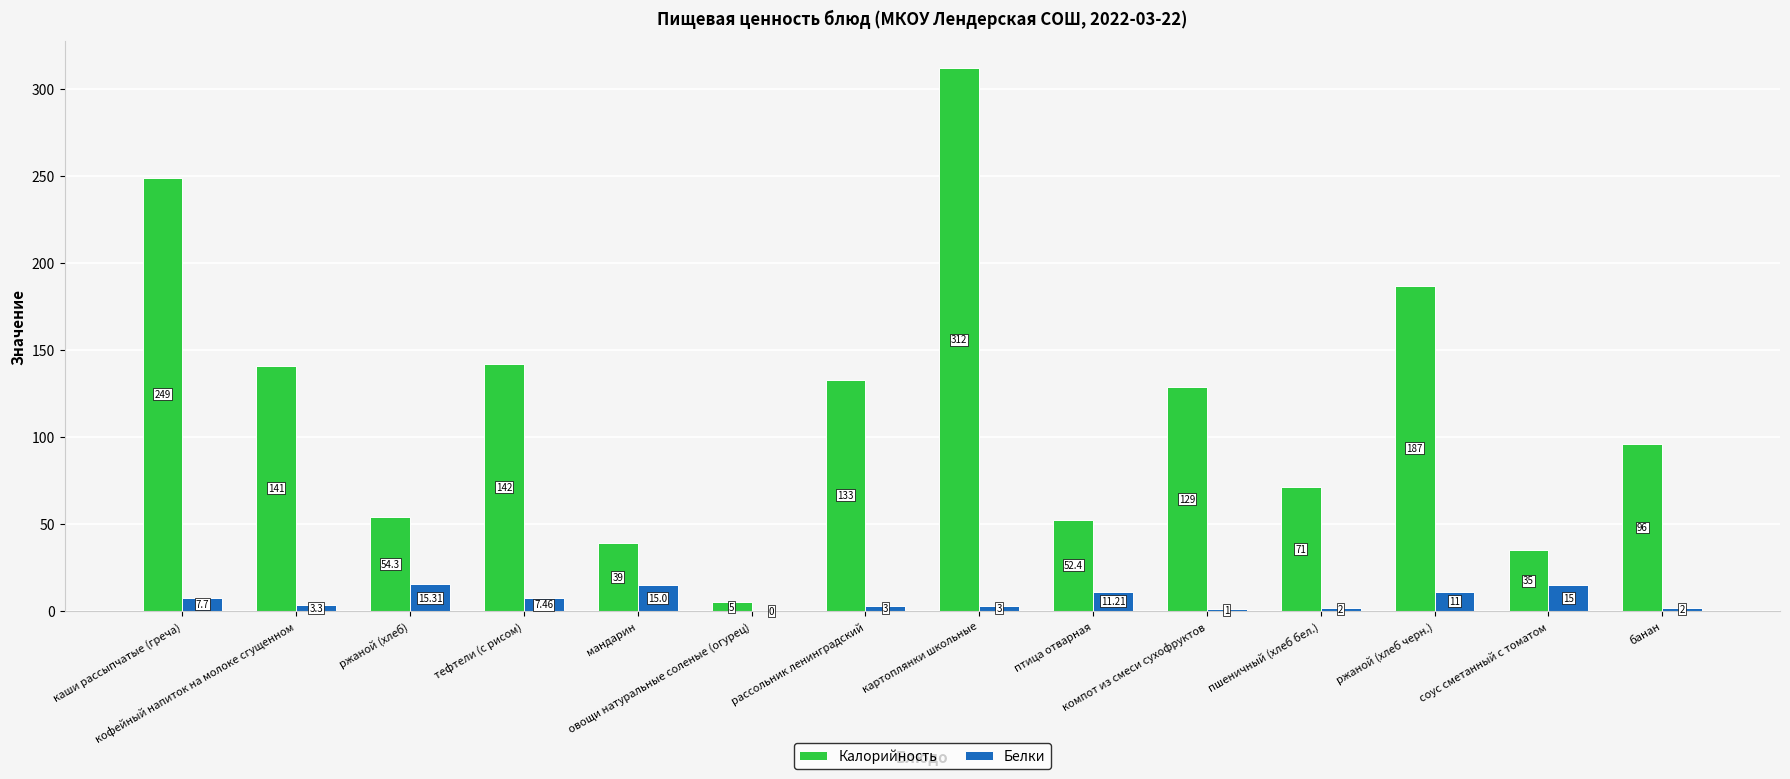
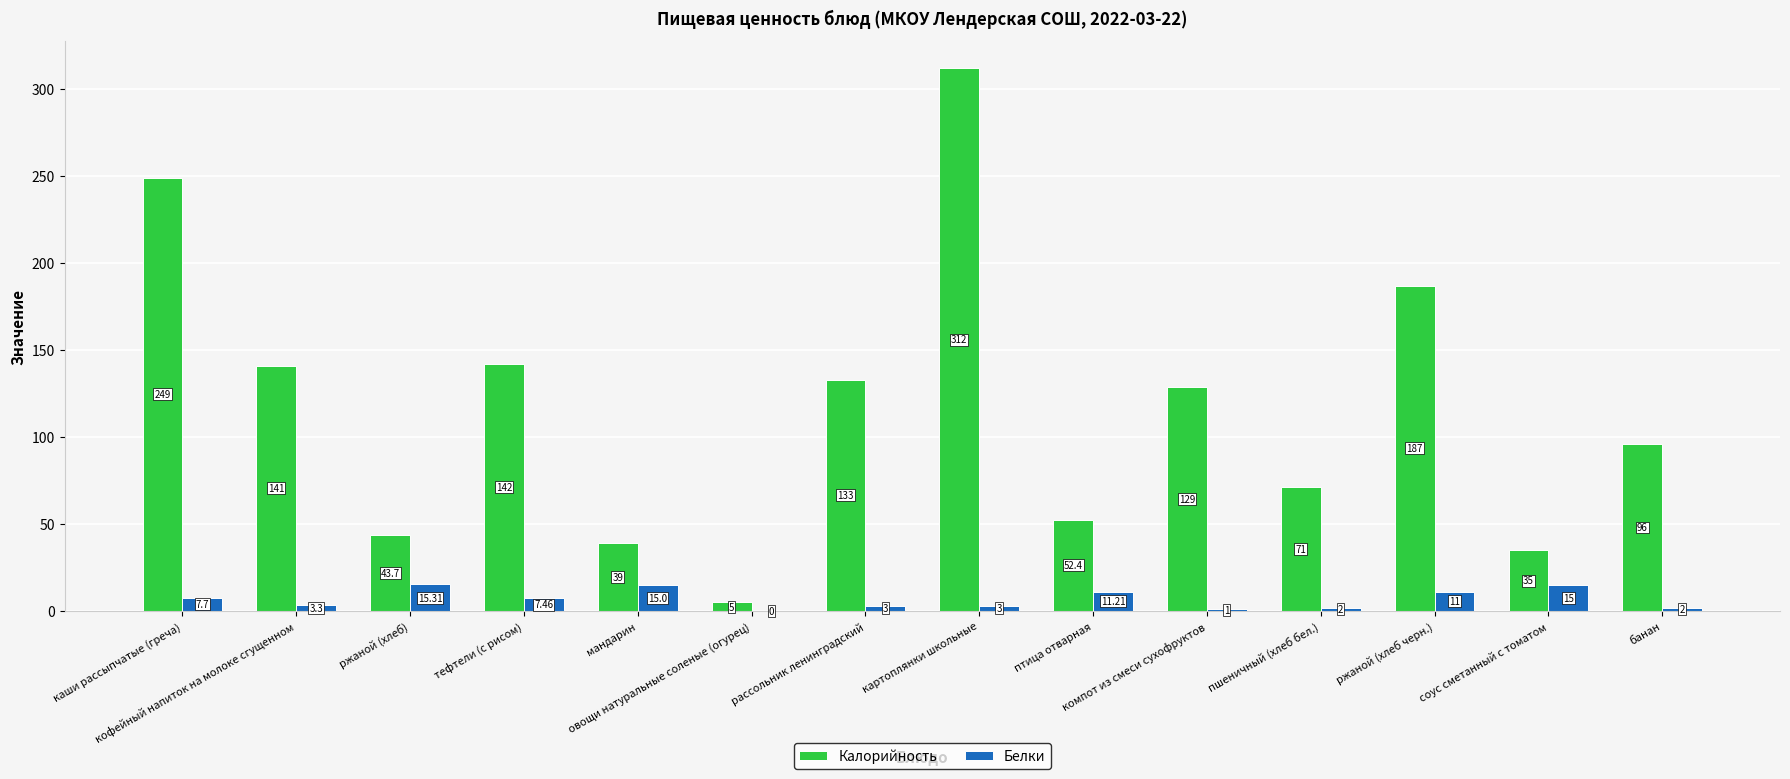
  {
    "Калорийность": {
-     "ржаной (хлеб)": 54.3
+     "ржаной (хлеб)": 43.7
    }
  }
